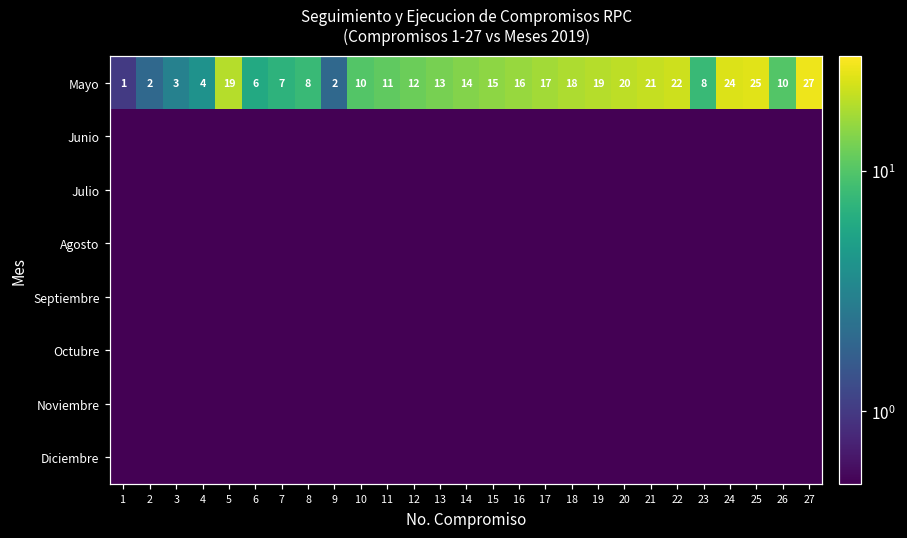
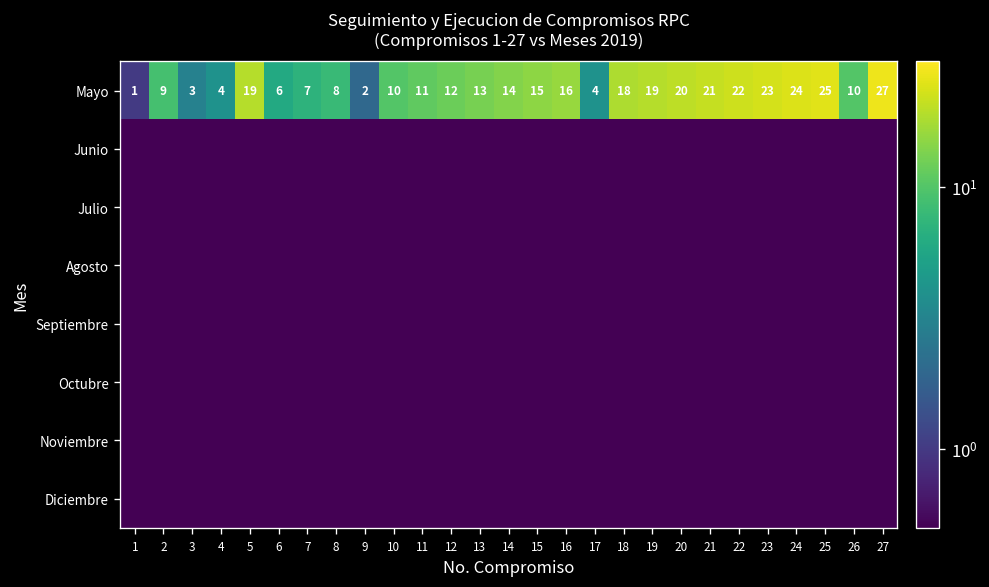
  {
    "Mayo": {
      "1": 1,
-     "2": 2,
+     "2": 9,
      "3": 3,
      "4": 4,
      "5": 19,
      "6": 6,
      "7": 7,
      "8": 8,
      "9": 2,
      "10": 10,
      "11": 11,
      "12": 12,
      "13": 13,
      "14": 14,
      "15": 15,
      "16": 16,
-     "17": 17,
+     "17": 4,
      "18": 18,
      "19": 19,
      "20": 20,
      "21": 21,
      "22": 22,
-     "23": 8,
+     "23": 23,
      "24": 24,
      "25": 25,
      "26": 10,
      "27": 27
    }
  }
